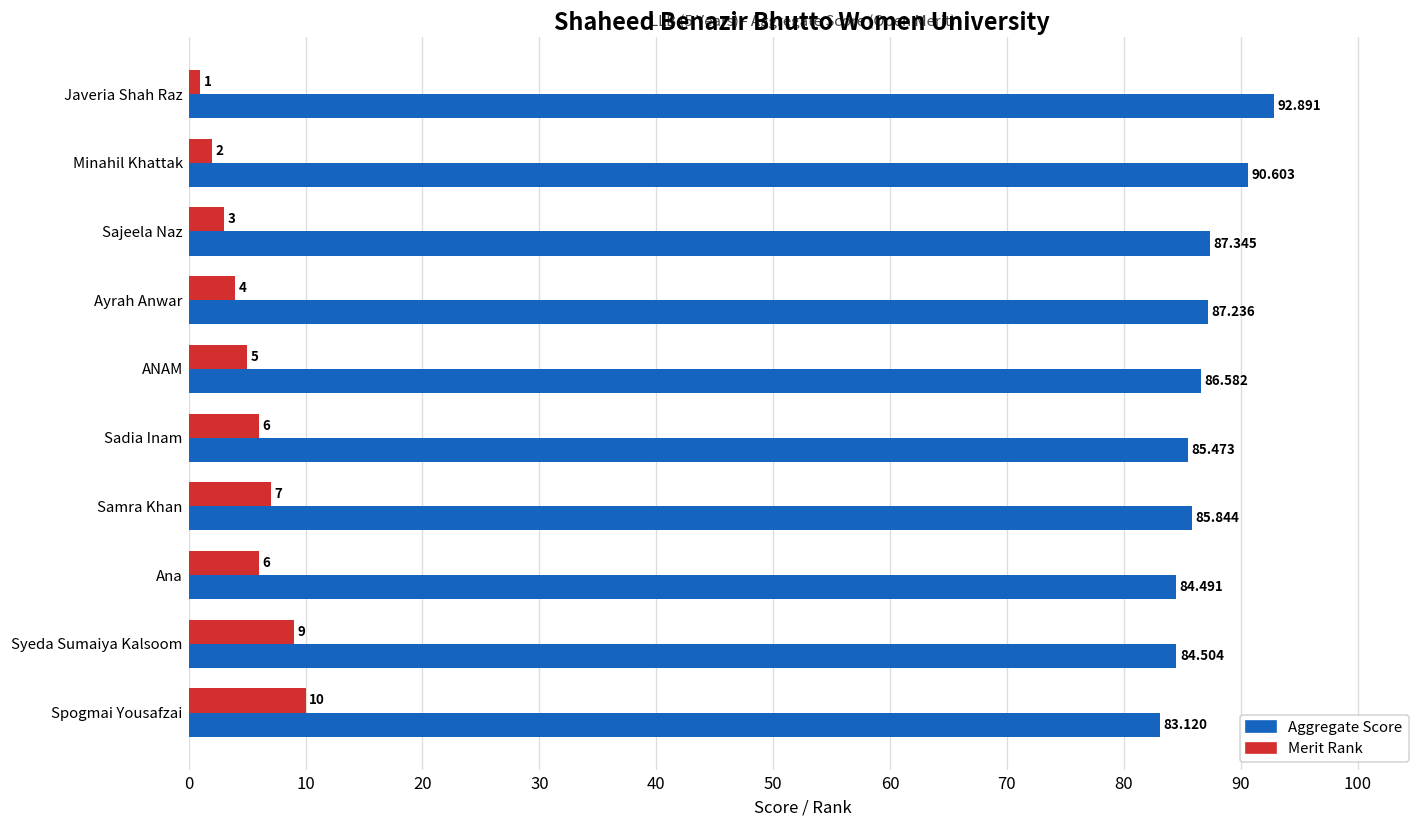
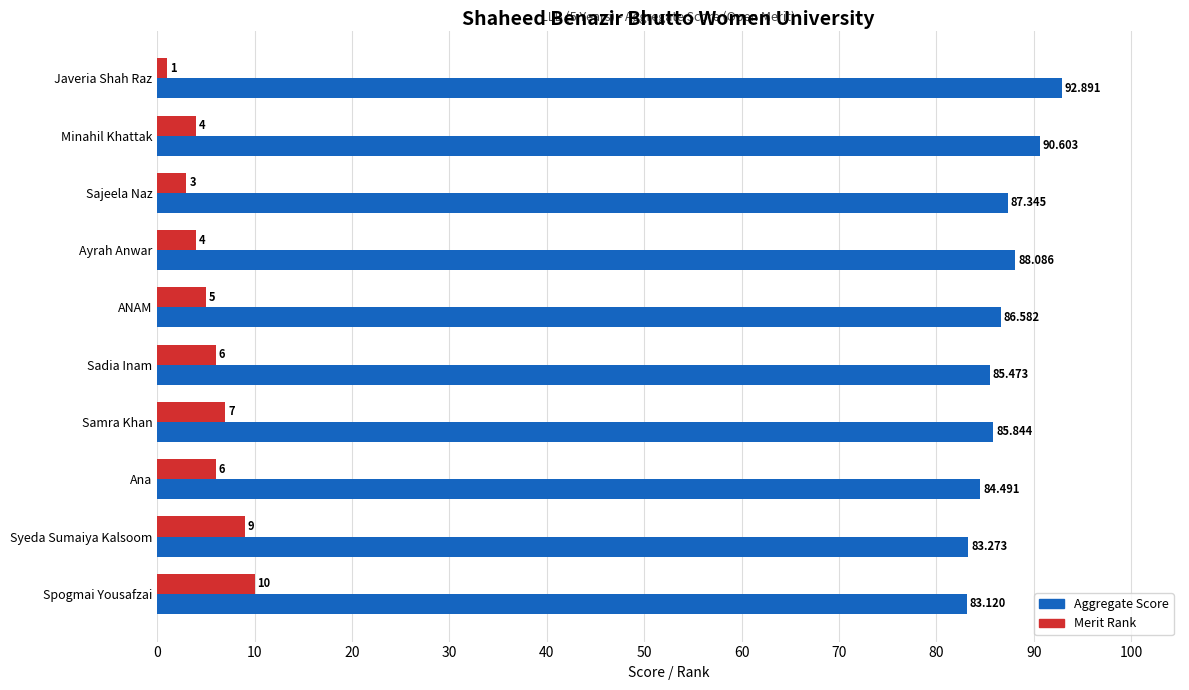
  {
    "Aggregate Score": {
      "Javeria Shah Raz": 92.891,
      "Minahil Khattak": 90.603,
      "Sajeela Naz": 87.345,
-     "Ayrah Anwar": 87.236,
+     "Ayrah Anwar": 88.086,
      "ANAM": 86.582,
      "Sadia Inam": 85.473,
      "Samra Khan": 85.844,
      "Ana": 84.491,
-     "Syeda Sumaiya Kalsoom": 84.504,
+     "Syeda Sumaiya Kalsoom": 83.273,
      "Spogmai Yousafzai": 83.120
    },
    "Merit Rank": {
      "Javeria Shah Raz": 1,
-     "Minahil Khattak": 2,
+     "Minahil Khattak": 4,
      "Sajeela Naz": 3,
      "Ayrah Anwar": 4,
      "ANAM": 5,
      "Sadia Inam": 6,
      "Samra Khan": 7,
      "Ana": 6,
      "Syeda Sumaiya Kalsoom": 9,
      "Spogmai Yousafzai": 10
    }
  }
